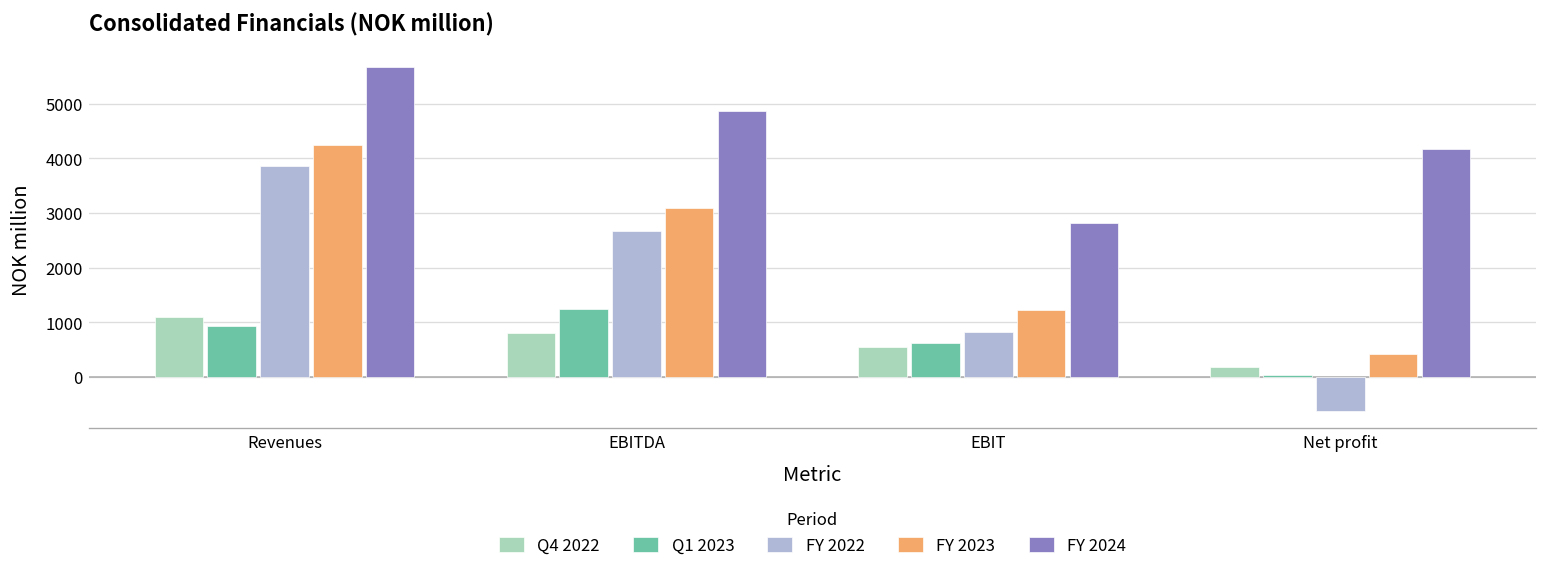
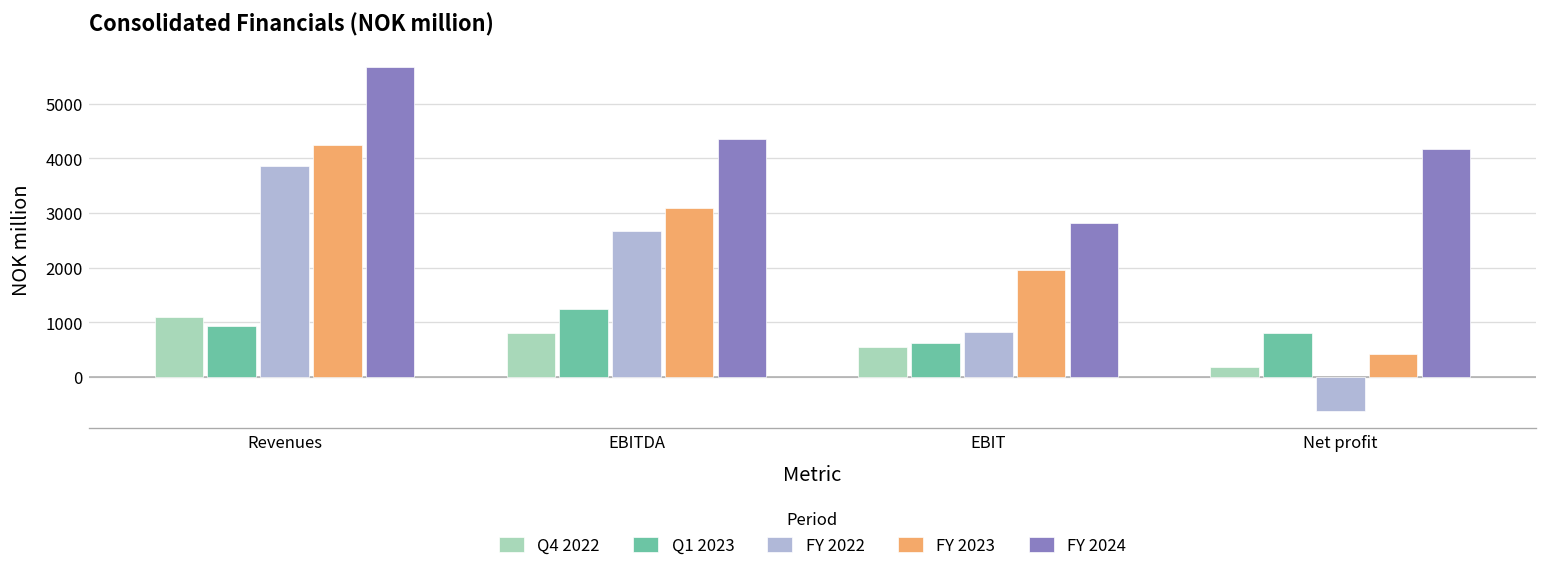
  {
    "Q1 2023": {
      "Revenues": 900,
      "EBITDA": 1200,
      "EBIT": 600,
-     "Net profit": 0
+     "Net profit": 800
    },
    "FY 2023": {
      "Revenues": 4300,
      "EBITDA": 3100,
-     "EBIT": 1200,
+     "EBIT": 1900,
      "Net profit": 400
    },
    "FY 2024": {
      "Revenues": 5700,
-     "EBITDA": 4900,
+     "EBITDA": 4300,
      "EBIT": 2800,
      "Net profit": 4200
    }
  }
